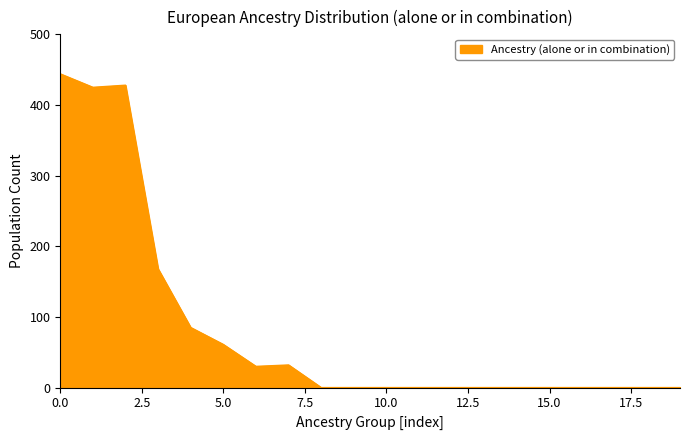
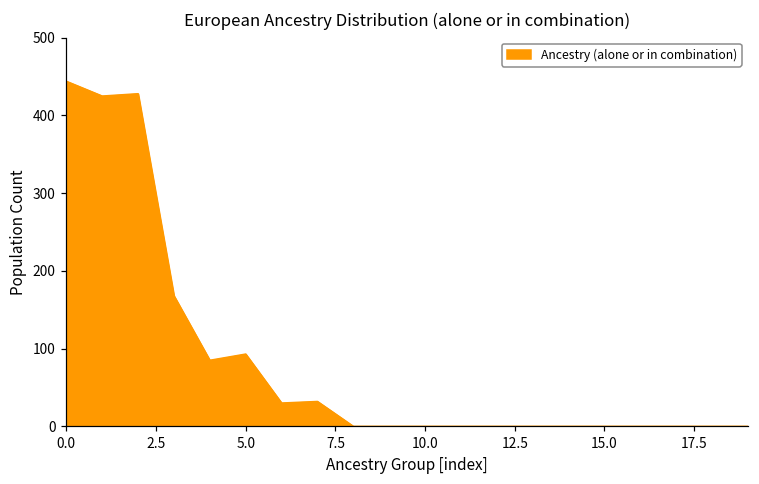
  {
    "0.0": 440,
-   "5.0": 60,
+   "5.0": 90,
    "10.0": 0,
    "15.0": 0
  }
